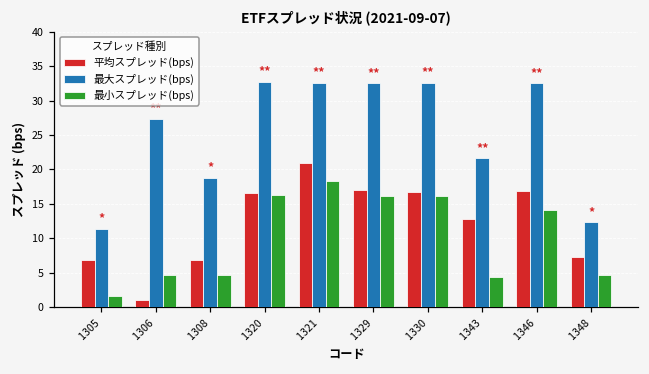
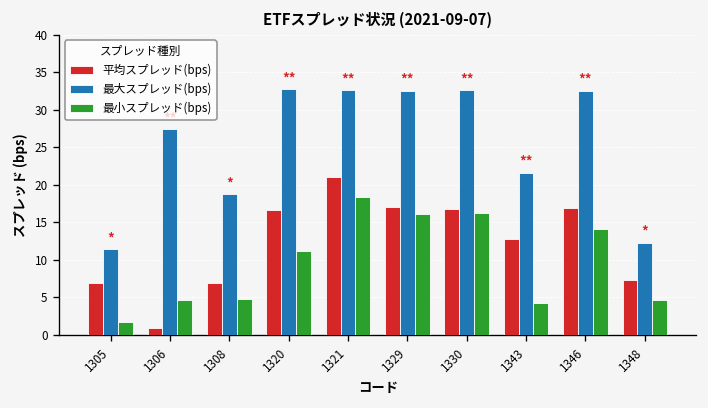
  {
    "平均スプレッド(bps)": {
      "1305": 7,
      "1306": 1,
      "1308": 7,
      "1320": 17,
      "1321": 21,
      "1329": 17,
      "1330": 17,
      "1343": 13,
      "1346": 17,
      "1348": 7
    },
    "最大スプレッド(bps)": {
      "1305": 11,
      "1306": 27,
      "1308": 19,
      "1320": 33,
      "1321": 33,
      "1329": 33,
      "1330": 33,
      "1343": 22,
      "1346": 33,
      "1348": 12
    },
    "最小スプレッド(bps)": {
      "1305": 2,
      "1306": 5,
      "1308": 5,
-     "1320": 16,
+     "1320": 11,
      "1321": 18,
      "1329": 16,
      "1330": 16,
      "1343": 4,
      "1346": 14,
      "1348": 5
    }
  }
